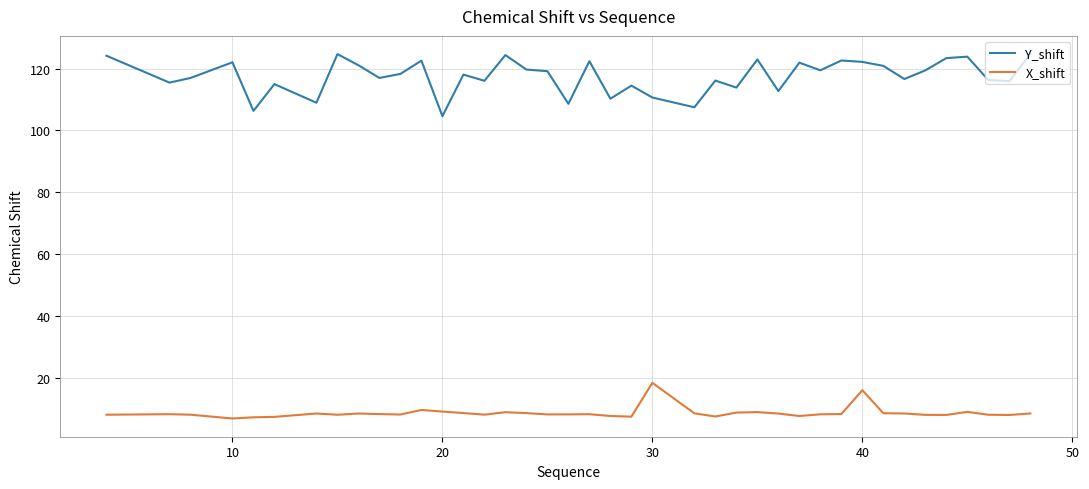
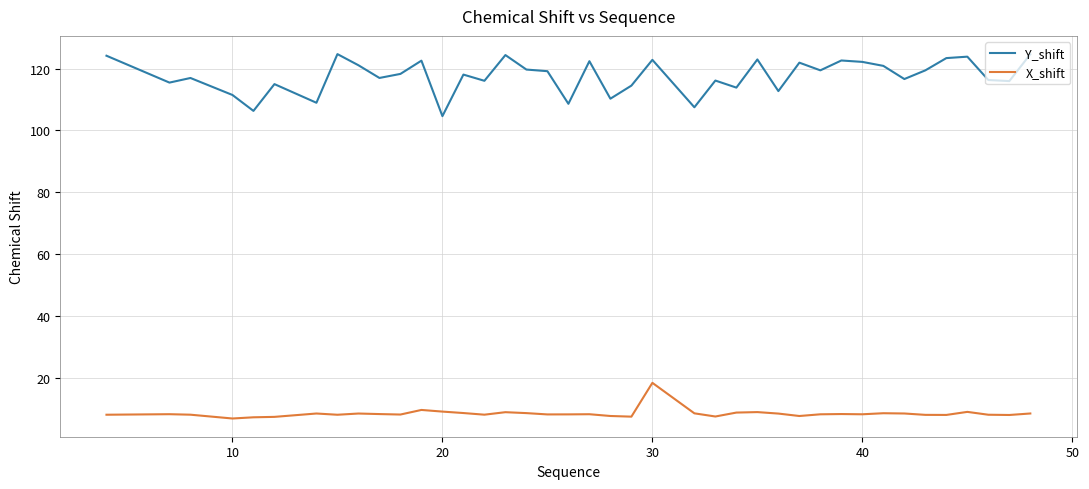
  {
    "Y_shift": {
-     "10": 122,
+     "10": 111,
      "20": 105,
-     "30": 111,
+     "30": 123,
      "40": 122
    },
    "X_shift": {
      "10": 7,
      "20": 9,
      "30": 18,
-     "40": 16
+     "40": 8
    }
  }
